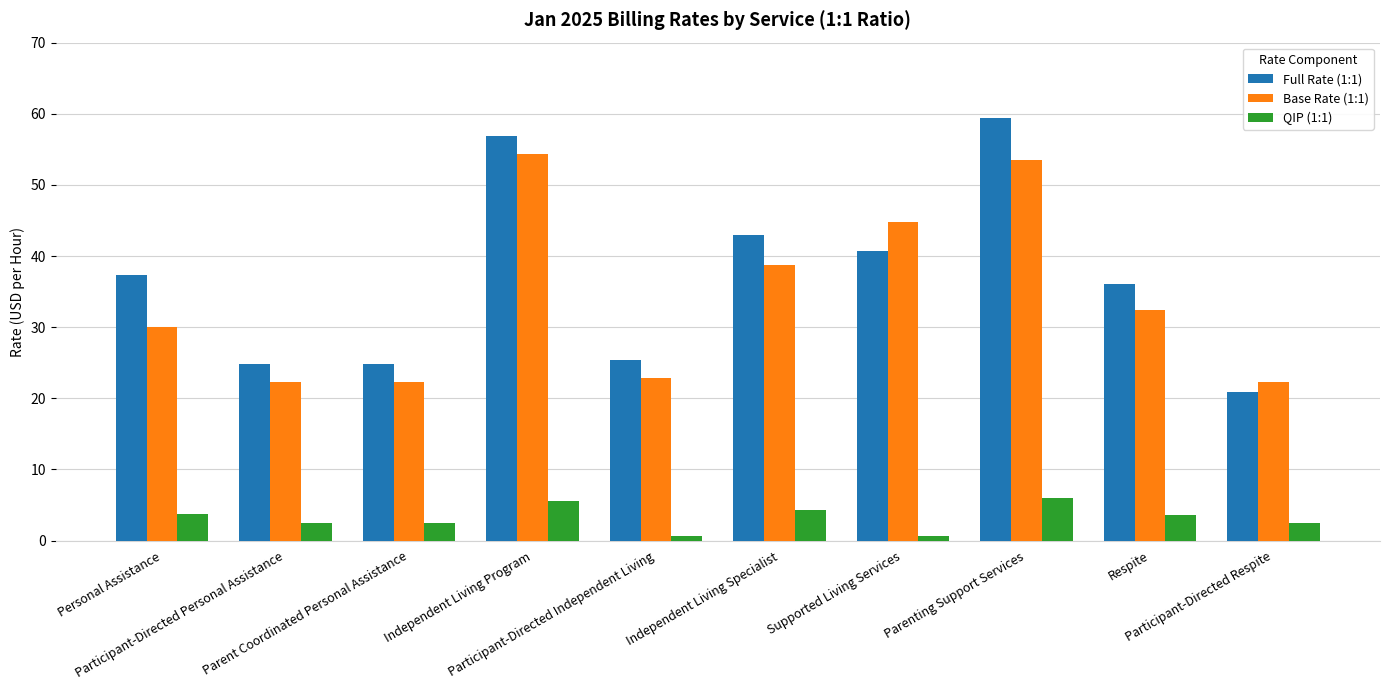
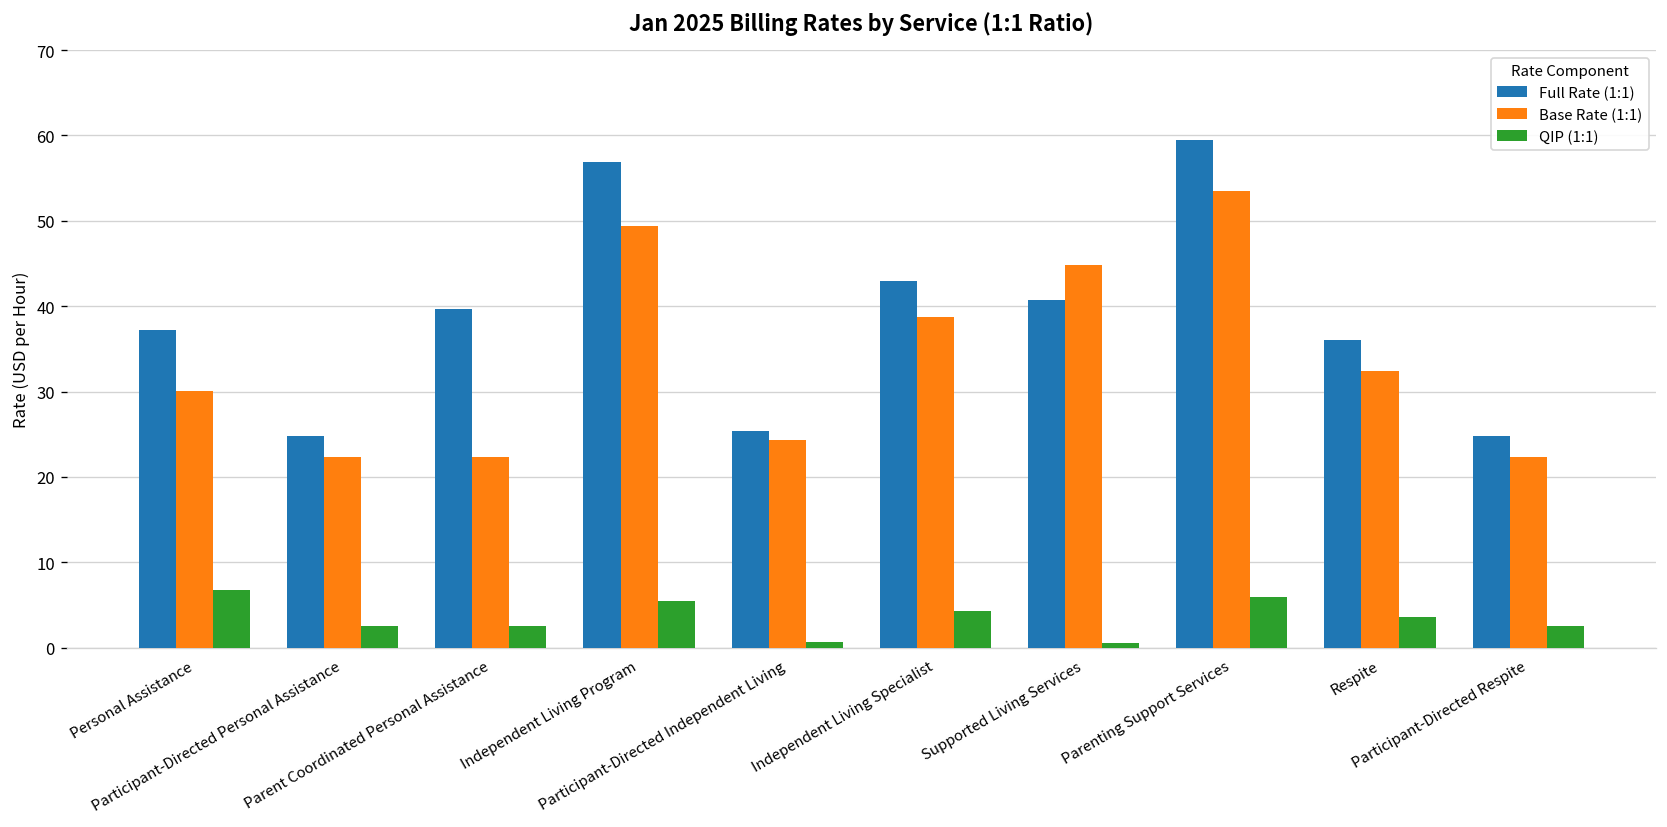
  {
    "Full Rate (1:1)": {
      "Personal Assistance": 37,
      "Participant-Directed Personal Assistance": 25,
-     "Parent Coordinated Personal Assistance": 25,
+     "Parent Coordinated Personal Assistance": 40,
      "Independent Living Program": 57,
      "Participant-Directed Independent Living": 25,
      "Independent Living Specialist": 43,
      "Supported Living Services": 41,
      "Parenting Support Services": 59,
      "Respite": 36,
-     "Participant-Directed Respite": 21
+     "Participant-Directed Respite": 25
    },
    "Base Rate (1:1)": {
      "Personal Assistance": 30,
      "Participant-Directed Personal Assistance": 22,
      "Parent Coordinated Personal Assistance": 22,
-     "Independent Living Program": 54,
-     "Participant-Directed Independent Living": 23,
+     "Independent Living Program": 49,
+     "Participant-Directed Independent Living": 24,
      "Independent Living Specialist": 39,
      "Supported Living Services": 45,
      "Parenting Support Services": 53,
      "Respite": 32,
      "Participant-Directed Respite": 22
    },
    "QIP (1:1)": {
-     "Personal Assistance": 4,
+     "Personal Assistance": 7,
      "Participant-Directed Personal Assistance": 2,
      "Parent Coordinated Personal Assistance": 2,
      "Independent Living Program": 5,
      "Participant-Directed Independent Living": 1,
      "Independent Living Specialist": 4,
      "Supported Living Services": 1,
      "Parenting Support Services": 6,
      "Respite": 4,
      "Participant-Directed Respite": 2
    }
  }
